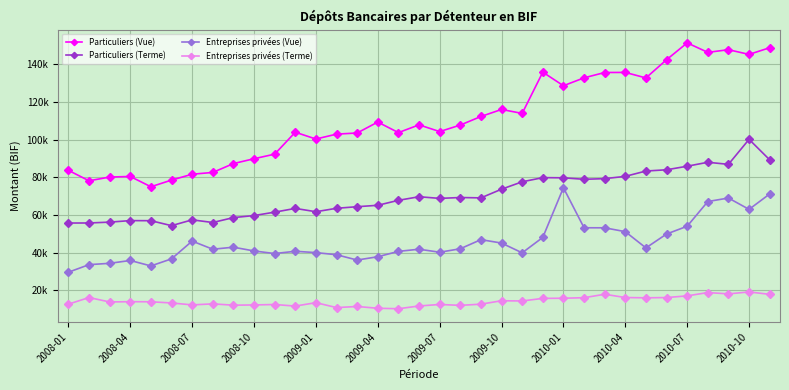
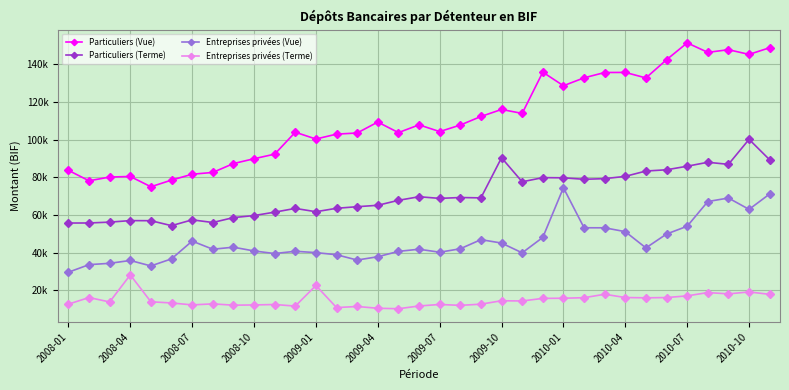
  {
    "Particuliers (Vue)": {
      "2008-01": 84000,
      "2008-04": 80000,
      "2008-07": 82000,
      "2008-10": 90000,
      "2009-01": 100000,
      "2009-04": 109000,
      "2009-07": 104000,
      "2009-10": 116000,
      "2010-01": 129000,
      "2010-04": 136000,
      "2010-07": 151000,
      "2010-10": 145000
    },
    "Particuliers (Terme)": {
      "2008-01": 56000,
      "2008-04": 57000,
      "2008-07": 57000,
      "2008-10": 60000,
      "2009-01": 62000,
      "2009-04": 65000,
      "2009-07": 69000,
-     "2009-10": 74000,
+     "2009-10": 90000,
      "2010-01": 80000,
      "2010-04": 80000,
      "2010-07": 86000,
      "2010-10": 100000
    },
    "Entreprises privées (Vue)": {
      "2008-01": 30000,
      "2008-04": 36000,
      "2008-07": 46000,
      "2008-10": 41000,
      "2009-01": 40000,
      "2009-04": 38000,
      "2009-07": 40000,
      "2009-10": 45000,
      "2010-01": 74000,
      "2010-04": 51000,
      "2010-07": 54000,
      "2010-10": 63000
    },
    "Entreprises privées (Terme)": {
      "2008-01": 13000,
-     "2008-04": 14000,
+     "2008-04": 28000,
      "2008-07": 12000,
      "2008-10": 12000,
-     "2009-01": 13000,
+     "2009-01": 22000,
      "2009-04": 10000,
      "2009-07": 12000,
      "2009-10": 14000,
      "2010-01": 16000,
      "2010-04": 16000,
      "2010-07": 17000,
      "2010-10": 19000
    }
  }
